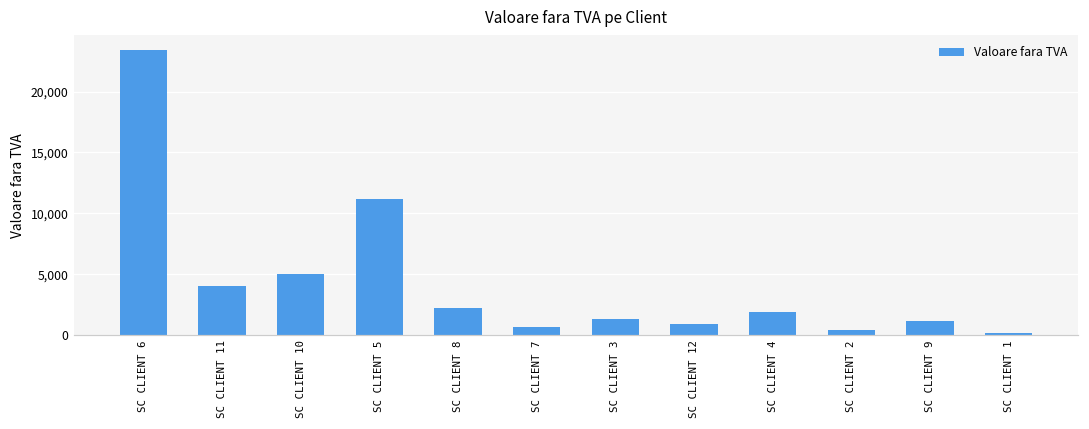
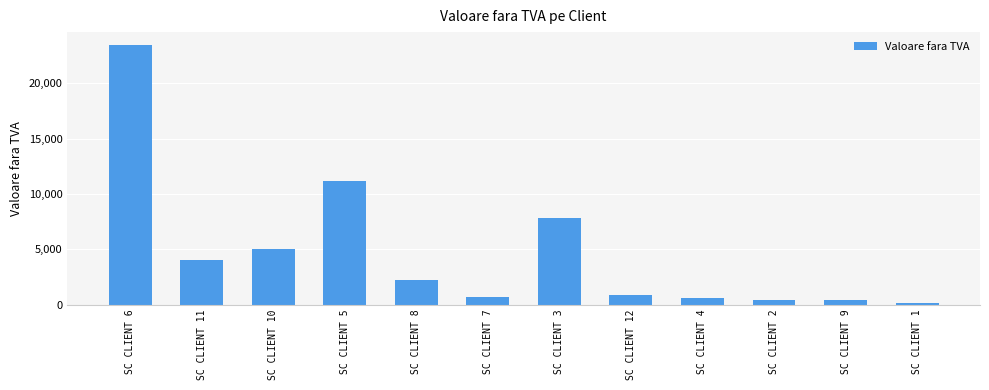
  {
    "SC CLIENT 6": "23,500",
    "SC CLIENT 11": "4,000",
    "SC CLIENT 10": "5,000",
    "SC CLIENT 5": "11,200",
    "SC CLIENT 8": "2,200",
    "SC CLIENT 7": "700",
-   "SC CLIENT 3": "1,300",
+   "SC CLIENT 3": "7,800",
    "SC CLIENT 12": "900",
-   "SC CLIENT 4": "1,900",
+   "SC CLIENT 4": "600",
    "SC CLIENT 2": "400",
-   "SC CLIENT 9": "1,200"
+   "SC CLIENT 9": "400"
  }
